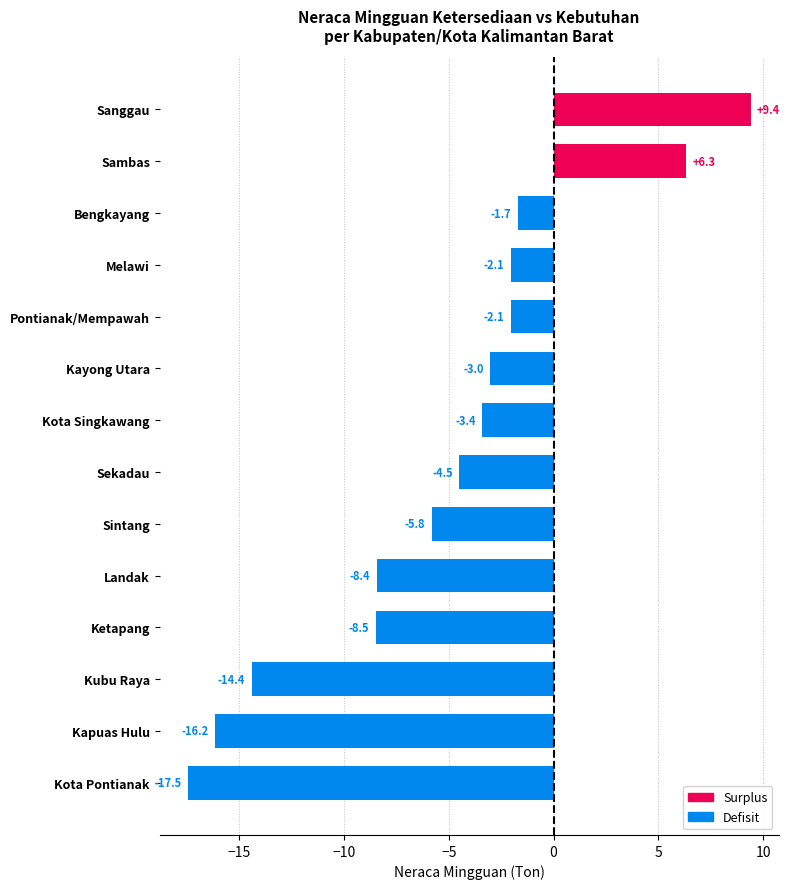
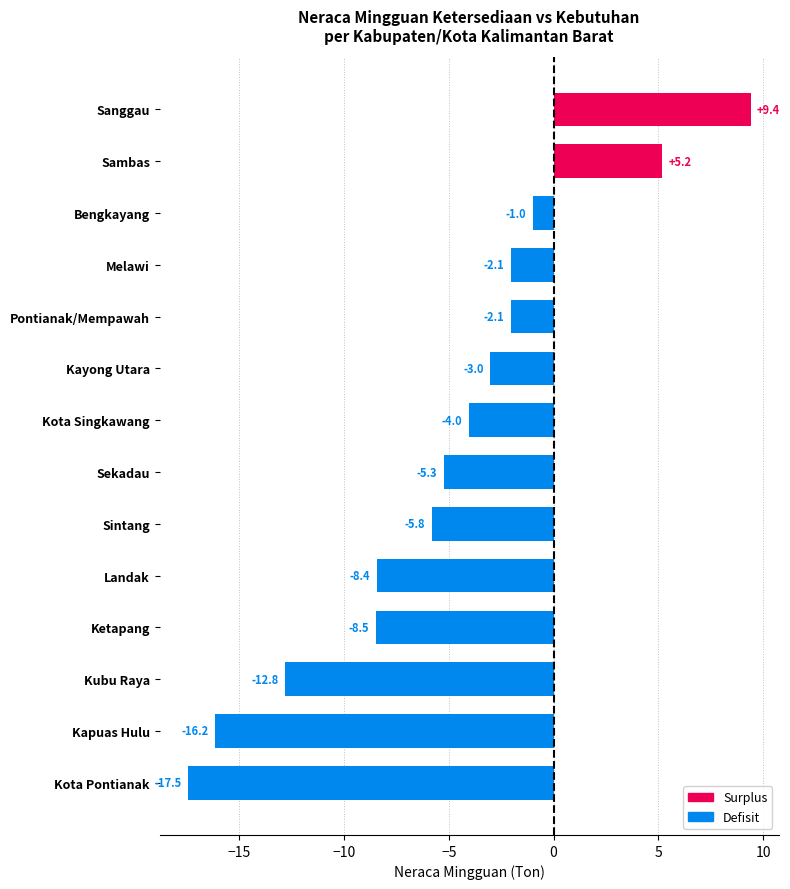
  {
    "Sanggau": "+9.4",
-   "Sambas": "+6.3",
-   "Bengkayang": "-1.7",
+   "Sambas": "+5.2",
+   "Bengkayang": "-1.0",
    "Melawi": "-2.1",
    "Pontianak/Mempawah": "-2.1",
    "Kayong Utara": "-3.0",
-   "Kota Singkawang": "-3.4",
-   "Sekadau": "-4.5",
+   "Kota Singkawang": "-4.0",
+   "Sekadau": "-5.3",
    "Sintang": "-5.8",
    "Landak": "-8.4",
    "Ketapang": "-8.5",
-   "Kubu Raya": "-14.4",
+   "Kubu Raya": "-12.8",
    "Kapuas Hulu": "-16.2",
    "Kota Pontianak": "-17.5"
  }
